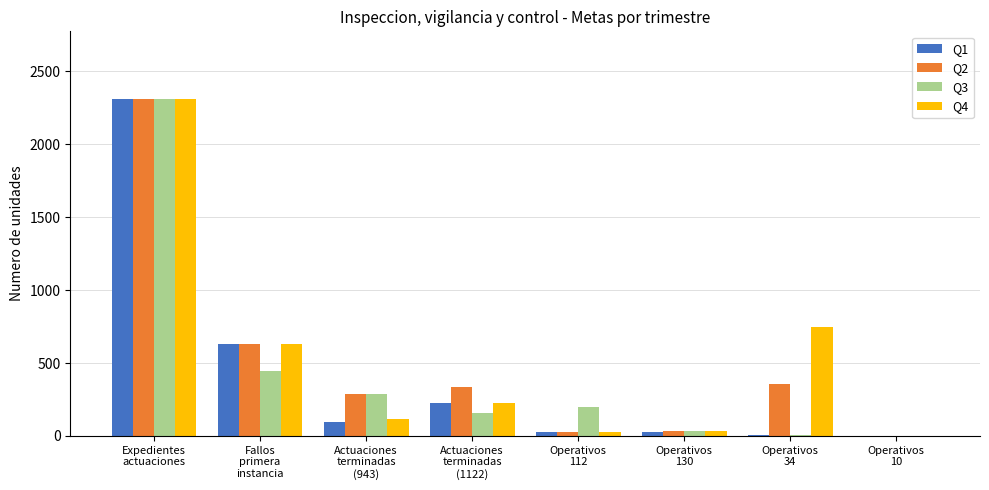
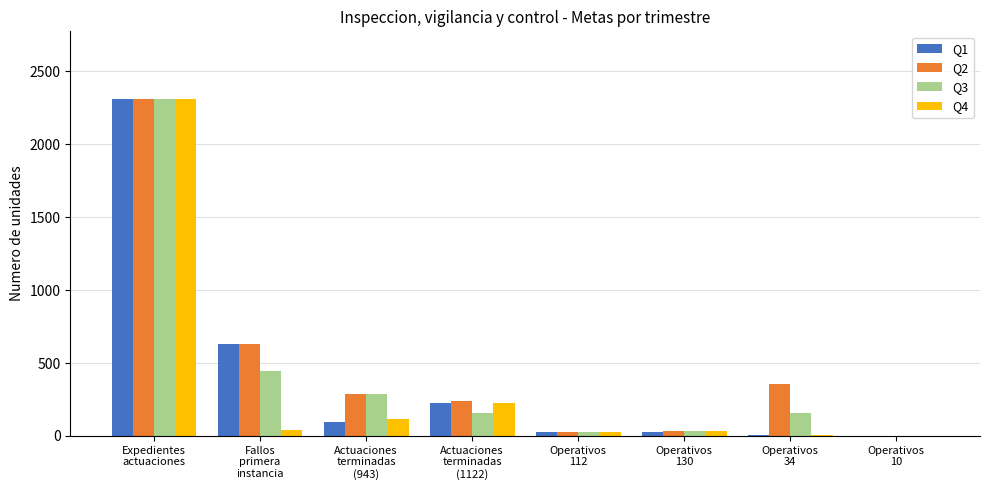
  {
    "Q1": {
      "Expedientes actuaciones": 2310,
      "Fallos primera instancia": 630,
      "Actuaciones terminadas (943)": 100,
      "Actuaciones terminadas (1122)": 230,
      "Operativos 112": 20,
      "Operativos 130": 30
    },
    "Q2": {
      "Expedientes actuaciones": 2310,
      "Fallos primera instancia": 630,
      "Actuaciones terminadas (943)": 290,
-     "Actuaciones terminadas (1122)": 340,
+     "Actuaciones terminadas (1122)": 240,
      "Operativos 112": 30,
      "Operativos 130": 40,
      "Operativos 34": 360
    },
    "Q3": {
      "Expedientes actuaciones": 2310,
      "Fallos primera instancia": 450,
      "Actuaciones terminadas (943)": 290,
      "Actuaciones terminadas (1122)": 160,
-     "Operativos 112": 200,
+     "Operativos 112": 30,
      "Operativos 130": 40,
-     "Operativos 34": 10
+     "Operativos 34": 160
    },
    "Q4": {
      "Expedientes actuaciones": 2310,
-     "Fallos primera instancia": 630,
+     "Fallos primera instancia": 40,
      "Actuaciones terminadas (943)": 110,
      "Actuaciones terminadas (1122)": 230,
      "Operativos 112": 30,
      "Operativos 130": 30,
-     "Operativos 34": 750
+     "Operativos 34": 10
    }
  }
